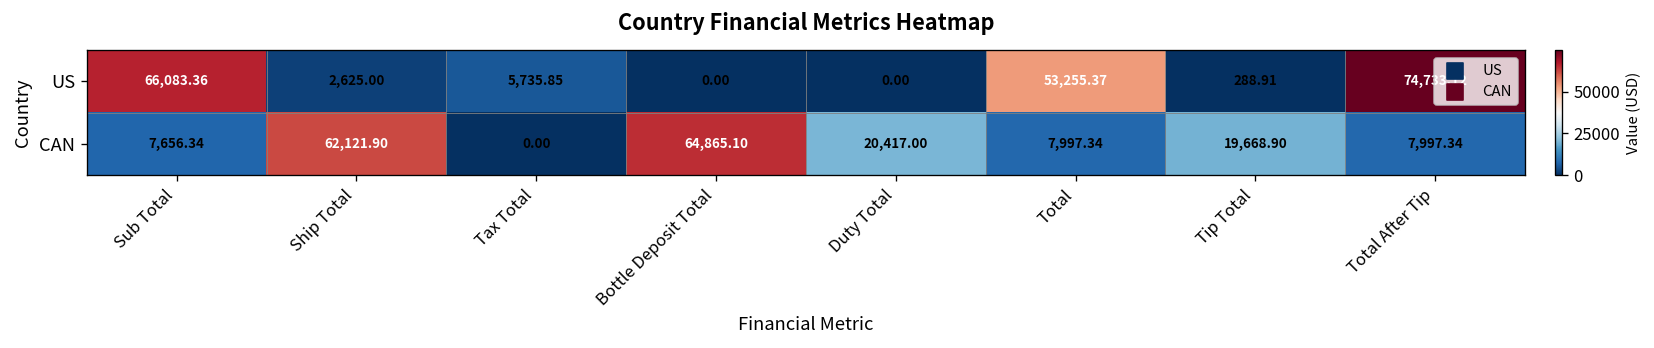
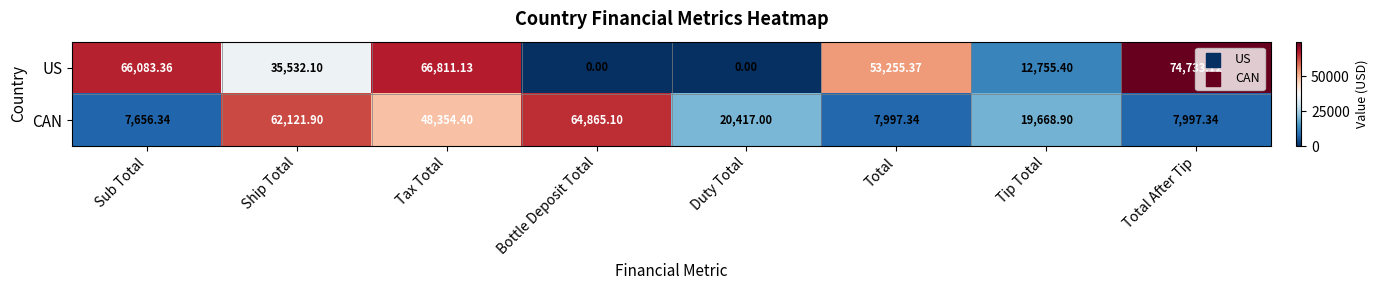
  {
    "US": {
      "Sub Total": "66,083.36",
-     "Ship Total": "2,625.00",
-     "Tax Total": "5,735.85",
+     "Ship Total": "35,532.10",
+     "Tax Total": "66,811.13",
      "Bottle Deposit Total": "0.00",
      "Duty Total": "0.00",
      "Total": "53,255.37",
-     "Tip Total": "288.91"
+     "Tip Total": "12,755.40"
    },
    "CAN": {
      "Sub Total": "7,656.34",
      "Ship Total": "62,121.90",
-     "Tax Total": "0.00",
+     "Tax Total": "48,354.40",
      "Bottle Deposit Total": "64,865.10",
      "Duty Total": "20,417.00",
      "Total": "7,997.34",
      "Tip Total": "19,668.90",
      "Total After Tip": "7,997.34"
    }
  }
